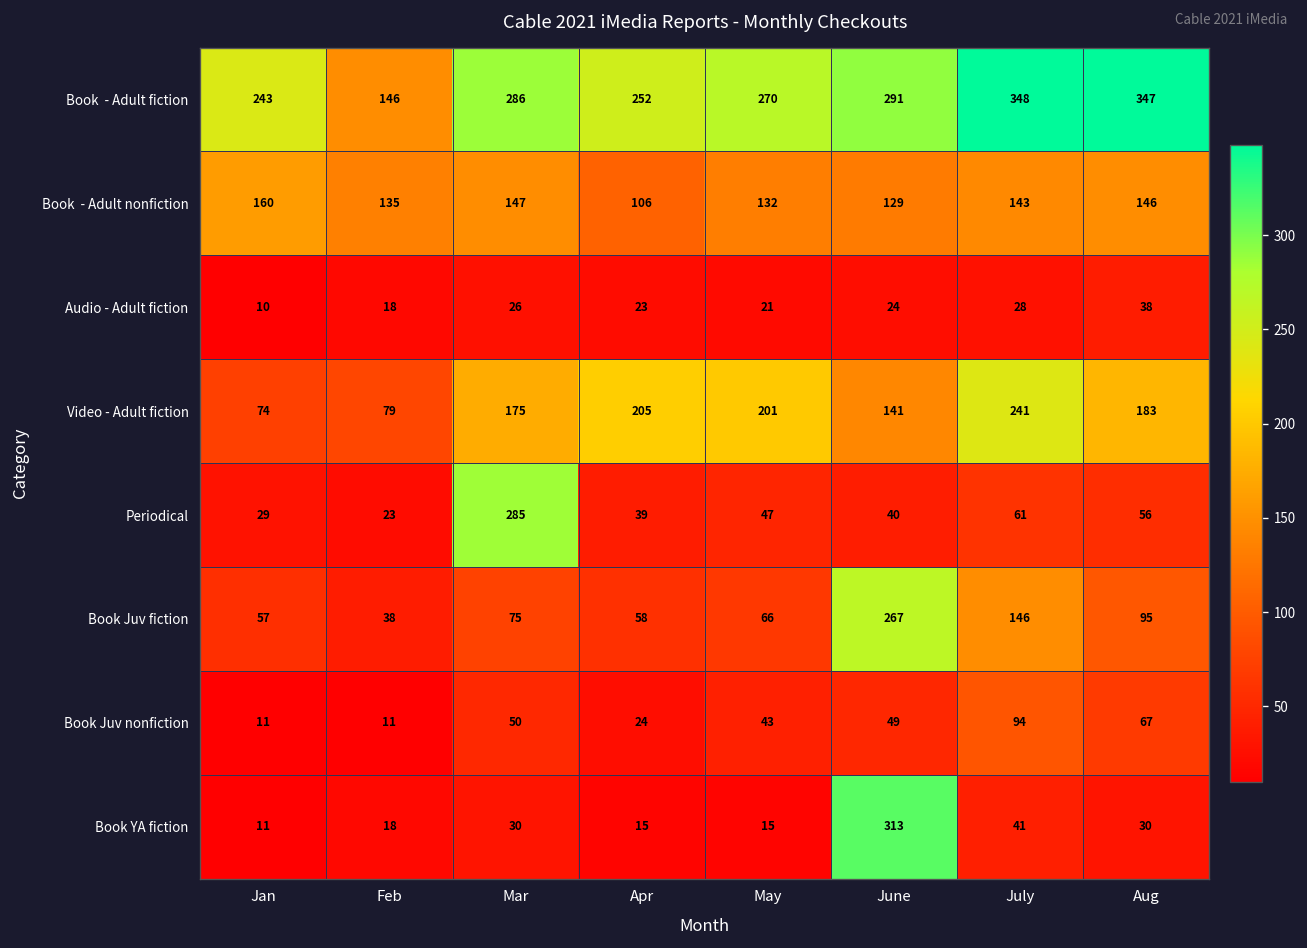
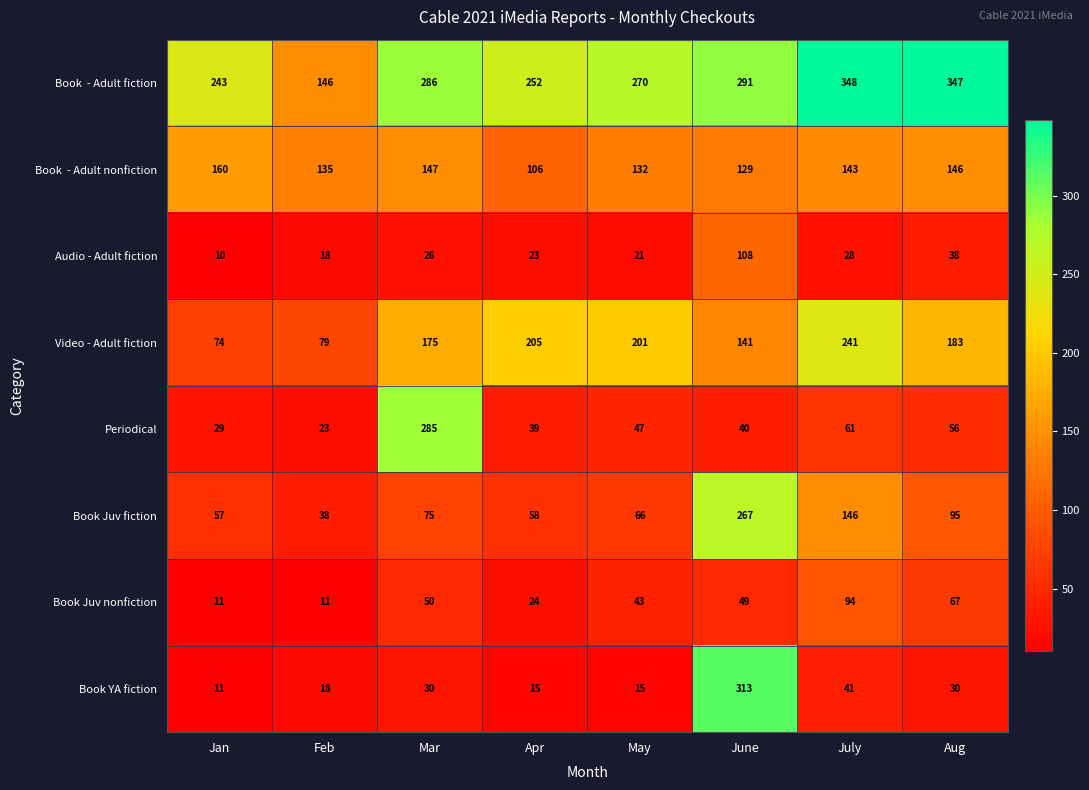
  {
    "Book - Adult fiction": {
      "Jan": 243,
      "Feb": 146,
      "Mar": 286,
      "Apr": 252,
      "May": 270,
      "June": 291,
      "July": 348,
      "Aug": 347
    },
    "Book - Adult nonfiction": {
      "Jan": 160,
      "Feb": 135,
      "Mar": 147,
      "Apr": 106,
      "May": 132,
      "June": 129,
      "July": 143,
      "Aug": 146
    },
    "Audio - Adult fiction": {
      "Jan": 10,
      "Feb": 18,
      "Mar": 26,
      "Apr": 23,
      "May": 21,
-     "June": 24,
+     "June": 108,
      "July": 28,
      "Aug": 38
    },
    "Video - Adult fiction": {
      "Jan": 74,
      "Feb": 79,
      "Mar": 175,
      "Apr": 205,
      "May": 201,
      "June": 141,
      "July": 241,
      "Aug": 183
    },
    "Periodical": {
      "Jan": 29,
      "Feb": 23,
      "Mar": 285,
      "Apr": 39,
      "May": 47,
      "June": 40,
      "July": 61,
      "Aug": 56
    },
    "Book Juv fiction": {
      "Jan": 57,
      "Feb": 38,
      "Mar": 75,
      "Apr": 58,
      "May": 66,
      "June": 267,
      "July": 146,
      "Aug": 95
    },
    "Book Juv nonfiction": {
      "Jan": 11,
      "Feb": 11,
      "Mar": 50,
      "Apr": 24,
      "May": 43,
      "June": 49,
      "July": 94,
      "Aug": 67
    },
    "Book YA fiction": {
      "Jan": 11,
      "Feb": 18,
      "Mar": 30,
      "Apr": 15,
      "May": 15,
      "June": 313,
      "July": 41,
      "Aug": 30
    }
  }
